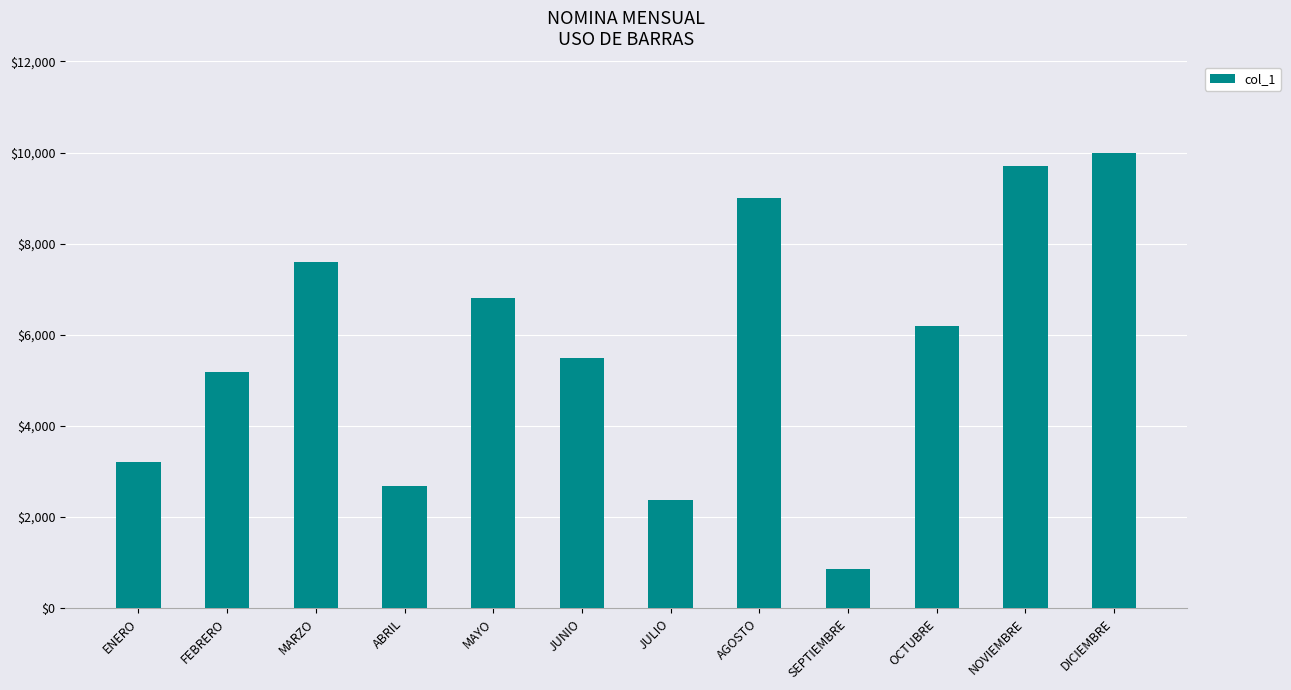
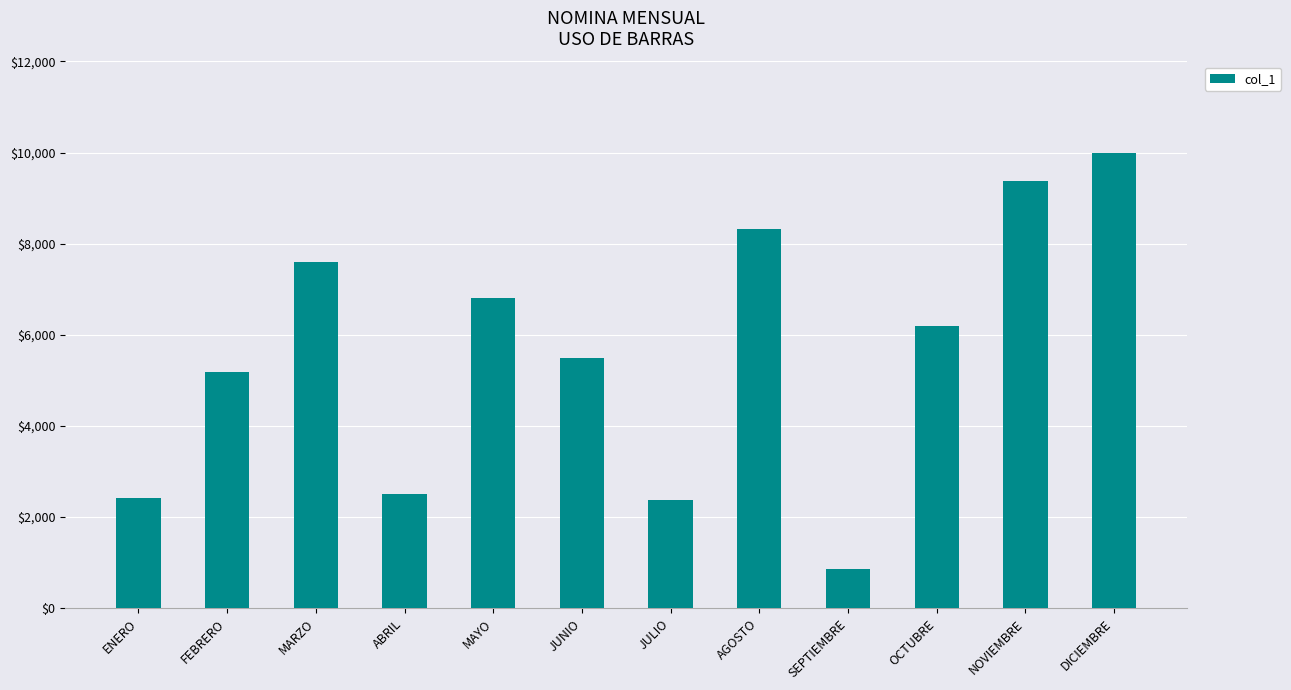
  {
-   "ENERO": "$3,200",
+   "ENERO": "$2,400",
    "FEBRERO": "$5,200",
    "MARZO": "$7,600",
-   "ABRIL": "$2,700",
+   "ABRIL": "$2,500",
    "MAYO": "$6,800",
    "JUNIO": "$5,500",
    "JULIO": "$2,400",
-   "AGOSTO": "$9,000",
+   "AGOSTO": "$8,300",
    "SEPTIEMBRE": "$900",
    "OCTUBRE": "$6,200",
-   "NOVIEMBRE": "$9,700",
+   "NOVIEMBRE": "$9,400",
    "DICIEMBRE": "$10,000"
  }
